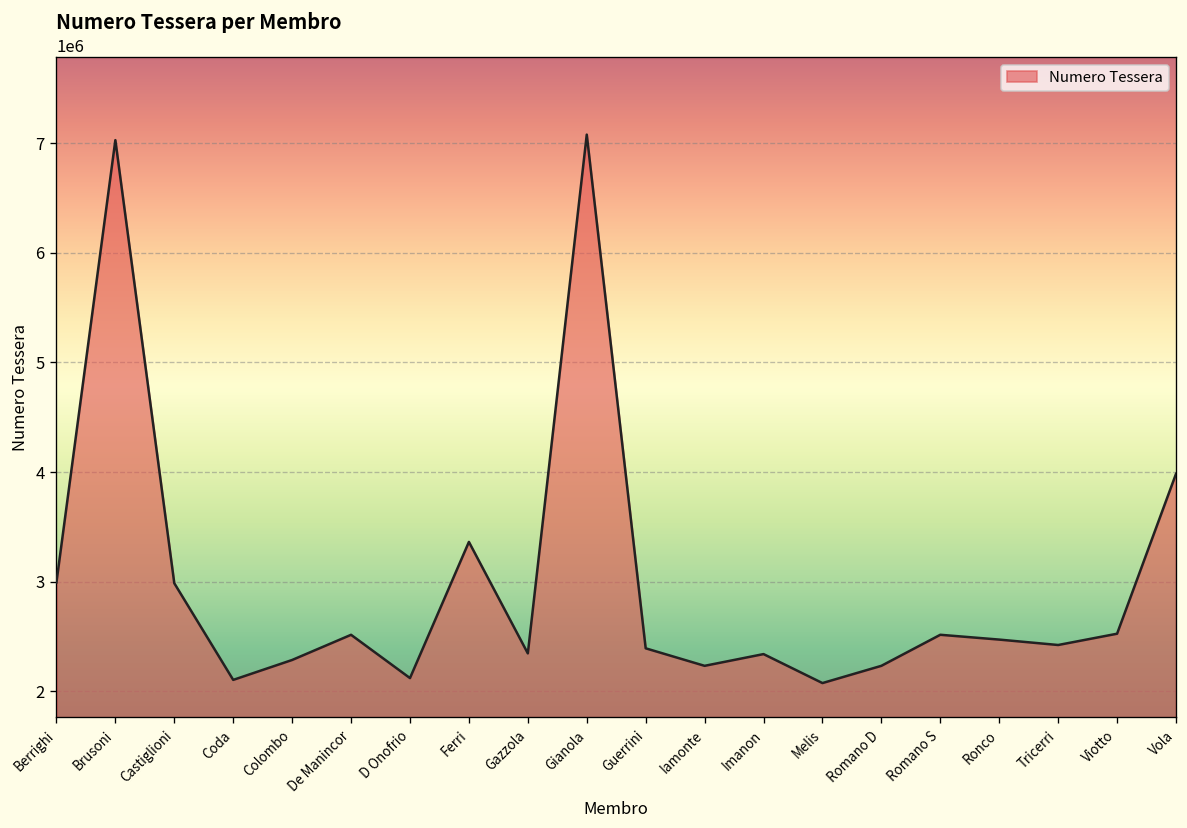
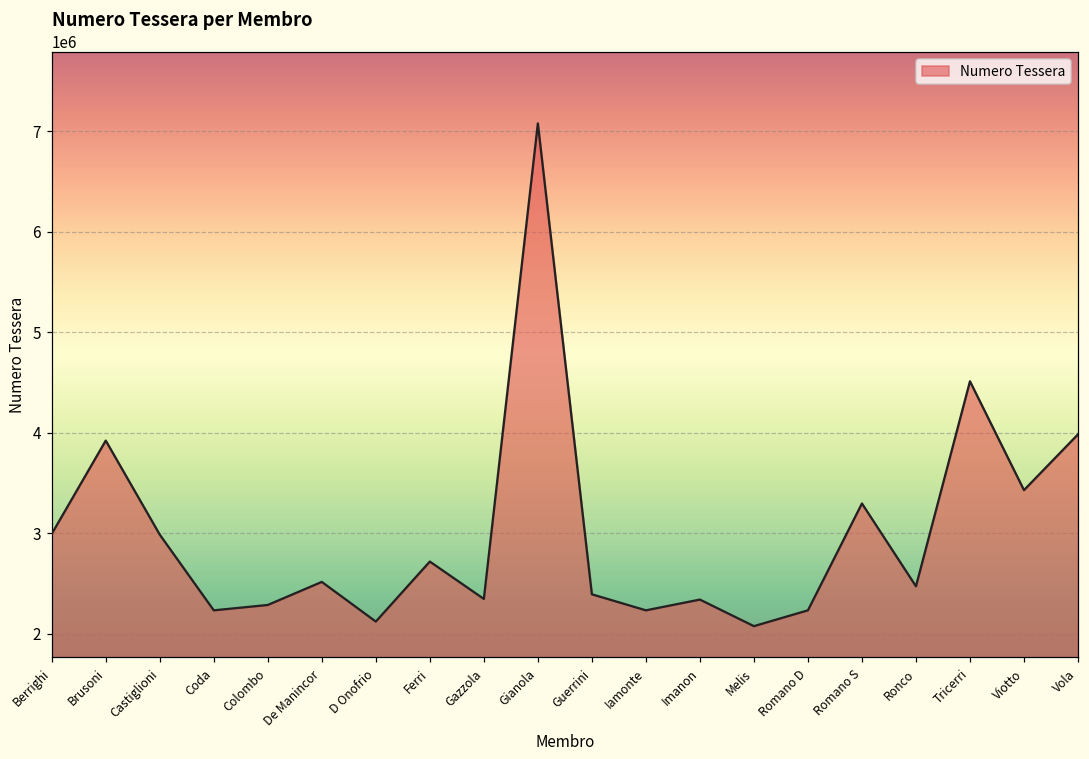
  {
    "Berrighi": 3000000,
-   "Brusoni": 7000000,
+   "Brusoni": 3900000,
    "Castiglioni": 3000000,
-   "Coda": 2100000,
+   "Coda": 2200000,
    "Colombo": 2300000,
    "De Manincor": 2500000,
    "D Onofrio": 2100000,
-   "Ferri": 3400000,
+   "Ferri": 2700000,
    "Gazzola": 2300000,
    "Gianola": 7100000,
    "Guerrini": 2400000,
    "Iamonte": 2200000,
    "Imanon": 2300000,
    "Melis": 2100000,
    "Romano D": 2200000,
-   "Romano S": 2500000,
+   "Romano S": 3300000,
    "Ronco": 2500000,
-   "Tricerri": 2400000,
-   "Viotto": 2500000,
+   "Tricerri": 4500000,
+   "Viotto": 3400000,
    "Vola": 4000000
  }
